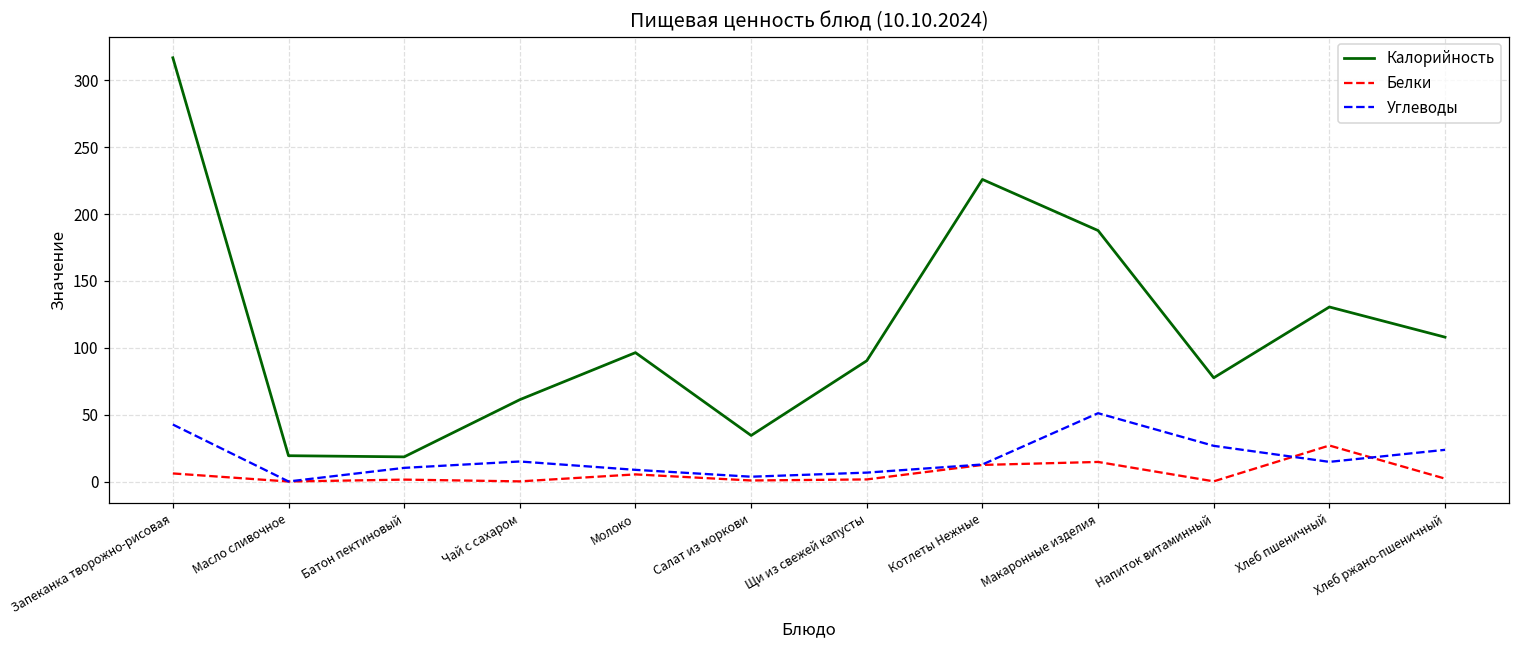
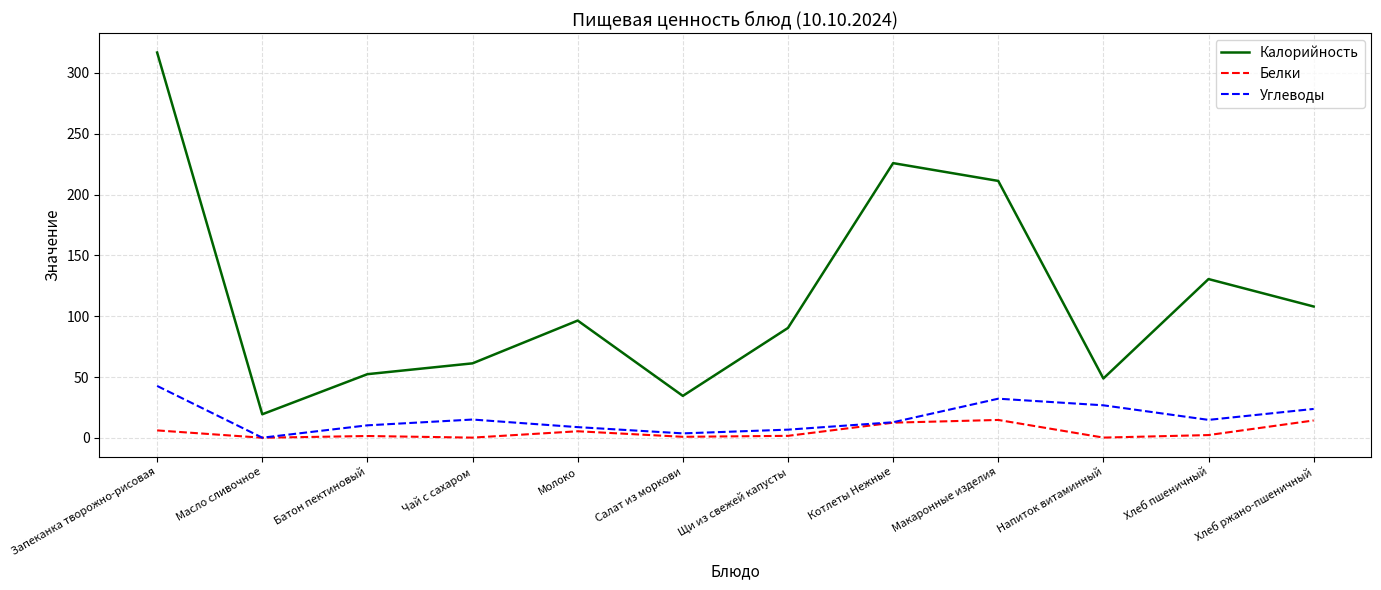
  {
    "Калорийность": {
      "Запеканка творожно-рисовая": 317,
      "Масло сливочное": 19,
-     "Батон пектиновый": 19,
+     "Батон пектиновый": 52,
      "Чай с сахаром": 61,
      "Молоко": 96,
      "Салат из моркови": 34,
      "Щи из свежей капусты": 90,
      "Котлеты Нежные": 226,
-     "Макаронные изделия": 188,
-     "Напиток витаминный": 78,
+     "Макаронные изделия": 211,
+     "Напиток витаминный": 49,
      "Хлеб пшеничный": 131,
      "Хлеб ржано-пшеничный": 108
    },
    "Белки": {
      "Запеканка творожно-рисовая": 6,
      "Батон пектиновый": 2,
      "Чай с сахаром": 0,
      "Молоко": 5,
      "Салат из моркови": 1,
      "Щи из свежей капусты": 2,
      "Макаронные изделия": 15,
      "Напиток витаминный": 0,
-     "Хлеб пшеничный": 27,
-     "Хлеб ржано-пшеничный": 2
+     "Хлеб пшеничный": 2,
+     "Хлеб ржано-пшеничный": 14
    },
    "Углеводы": {
      "Запеканка творожно-рисовая": 43,
      "Батон пектиновый": 10,
      "Чай с сахаром": 15,
      "Молоко": 9,
      "Салат из моркови": 4,
      "Щи из свежей капусты": 7,
-     "Макаронные изделия": 51,
+     "Макаронные изделия": 32,
      "Напиток витаминный": 27,
      "Хлеб пшеничный": 15,
      "Хлеб ржано-пшеничный": 24
    }
  }
